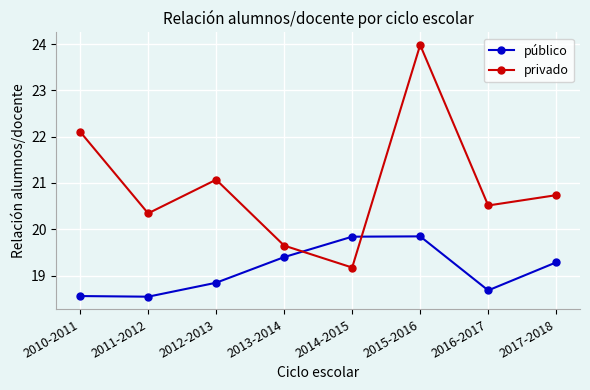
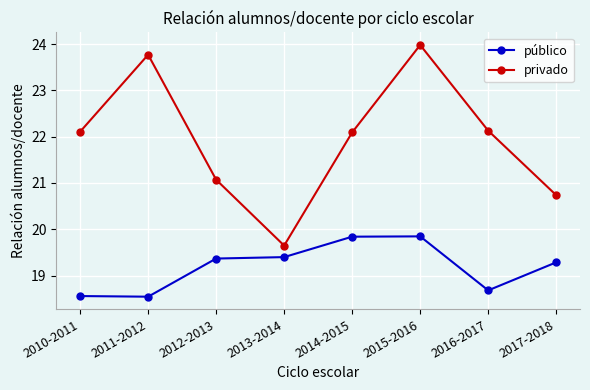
  {
    "público": {
      "2010-2011": 18.6,
      "2011-2012": 18.5,
-     "2012-2013": 18.8,
+     "2012-2013": 19.4,
      "2013-2014": 19.4,
      "2014-2015": 19.8,
      "2015-2016": 19.8,
      "2016-2017": 18.7,
      "2017-2018": 19.3
    },
    "privado": {
      "2010-2011": 22.1,
-     "2011-2012": 20.3,
+     "2011-2012": 23.8,
      "2012-2013": 21.1,
      "2013-2014": 19.6,
-     "2014-2015": 19.2,
+     "2014-2015": 22.1,
      "2015-2016": 24.0,
-     "2016-2017": 20.5,
+     "2016-2017": 22.1,
      "2017-2018": 20.7
    }
  }
